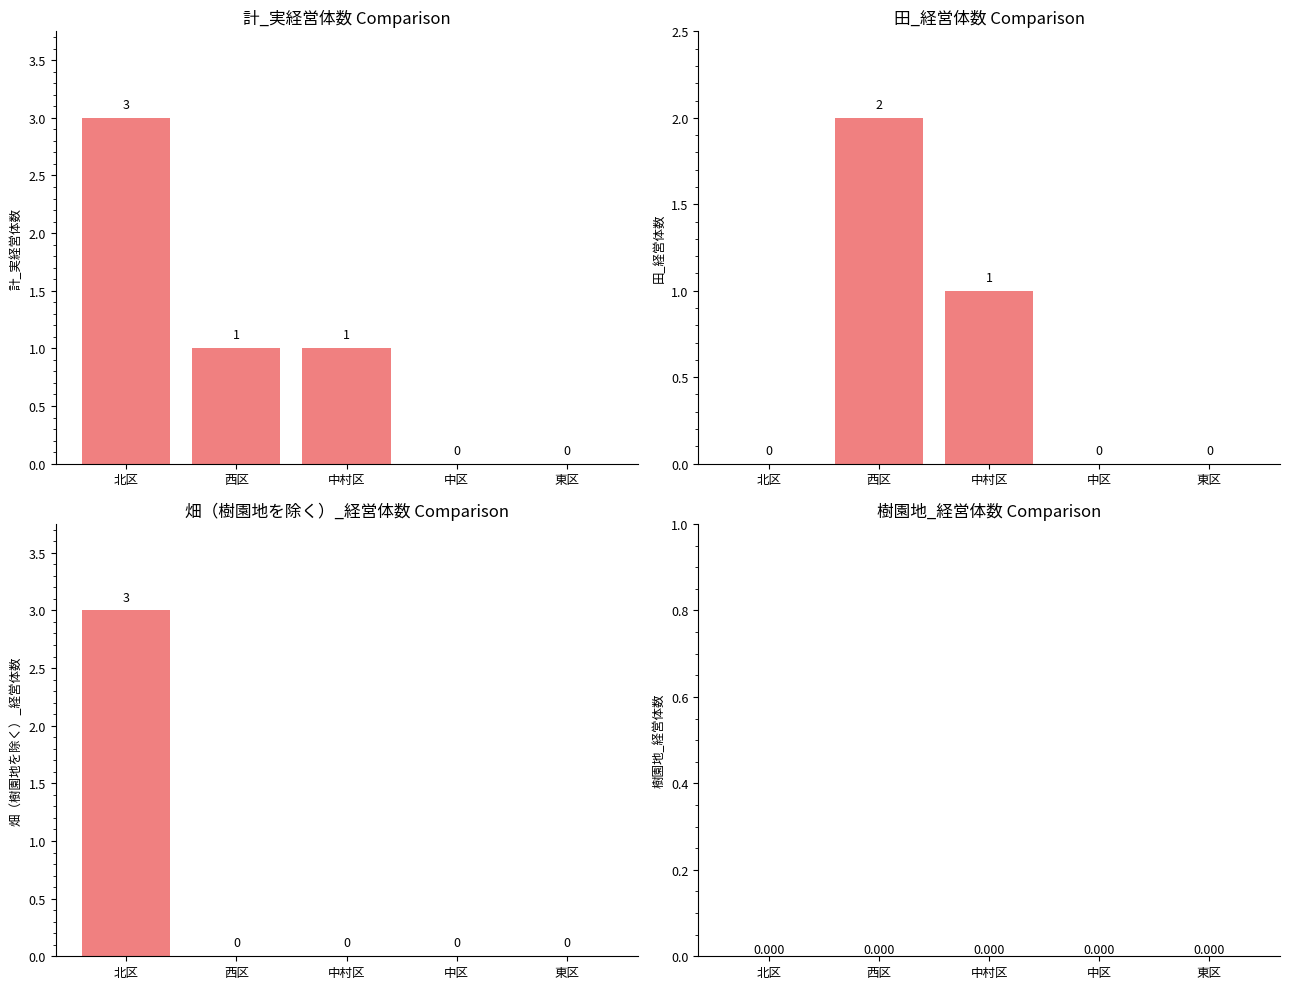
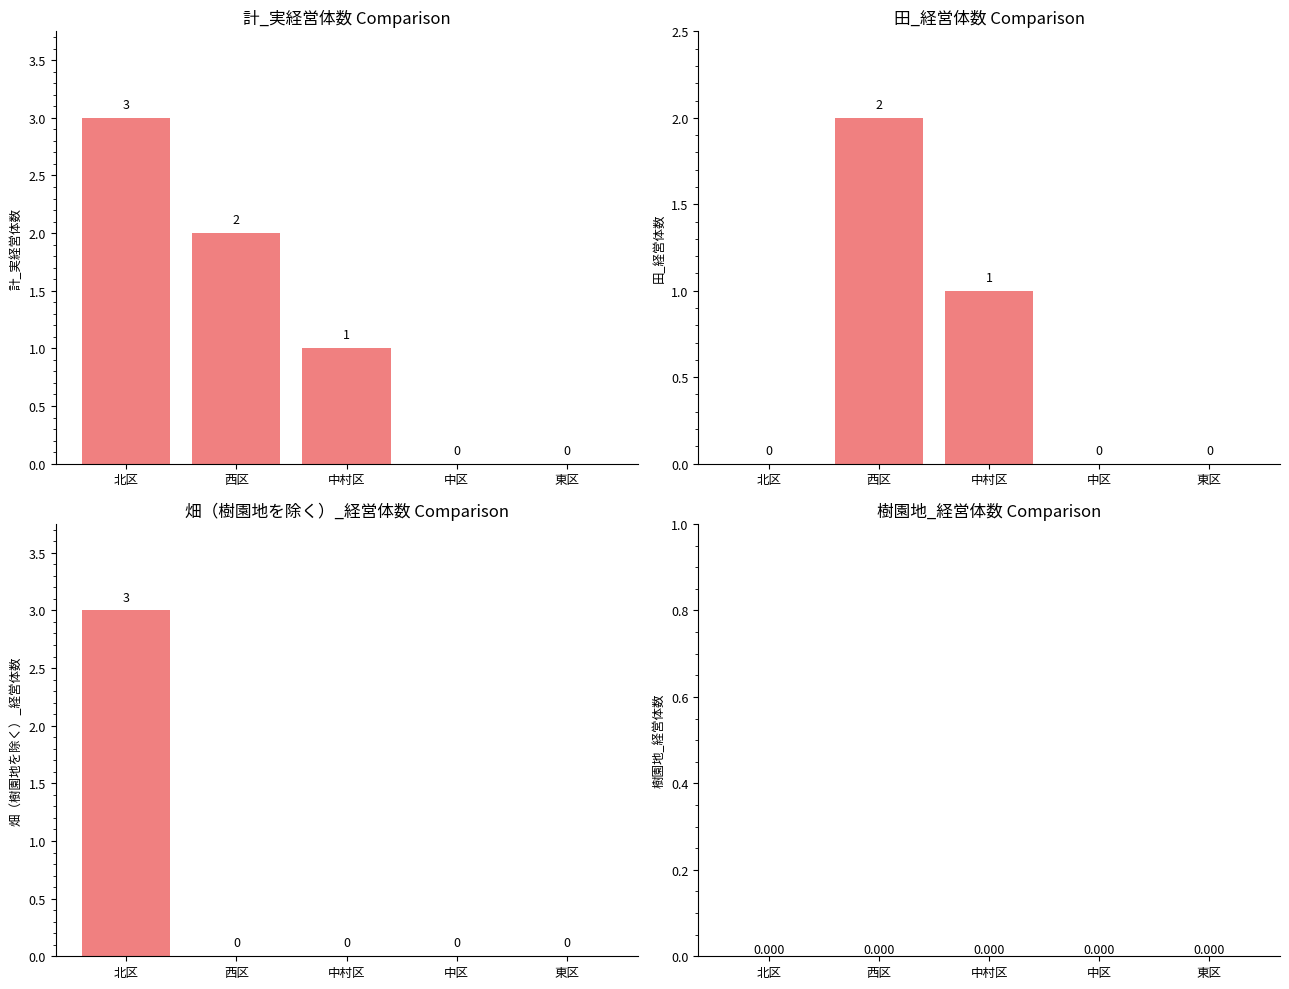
  {
    "計_実経営体数 Comparison": {
      "北区": 3,
-     "西区": 1,
+     "西区": 2,
      "中村区": 1,
      "中区": 0,
      "東区": 0
    },
    "田_経営体数 Comparison": {
      "北区": 0,
      "西区": 2,
      "中村区": 1,
      "中区": 0,
      "東区": 0
    },
    "畑（樹園地を除く）_経営体数 Comparison": {
      "北区": 3,
      "西区": 0,
      "中村区": 0,
      "中区": 0,
      "東区": 0
    },
    "樹園地_経営体数 Comparison": {
      "北区": 0.000,
      "西区": 0.000,
      "中村区": 0.000,
      "中区": 0.000,
      "東区": 0.000
    }
  }
